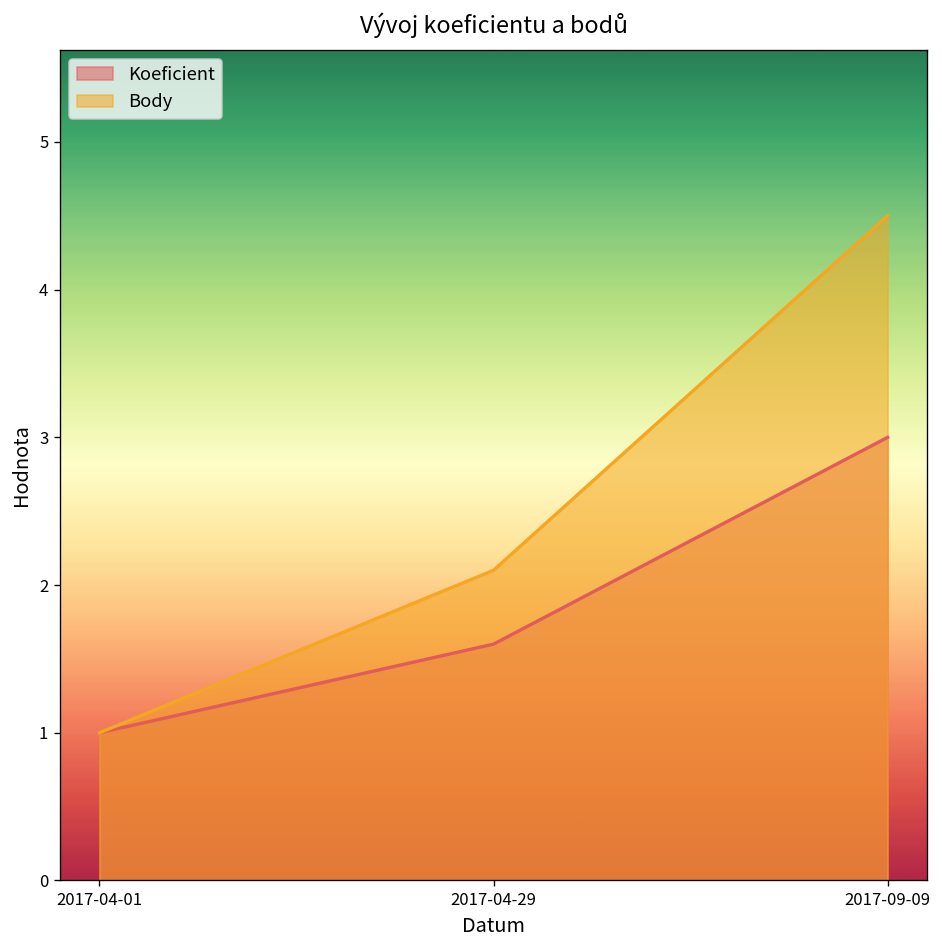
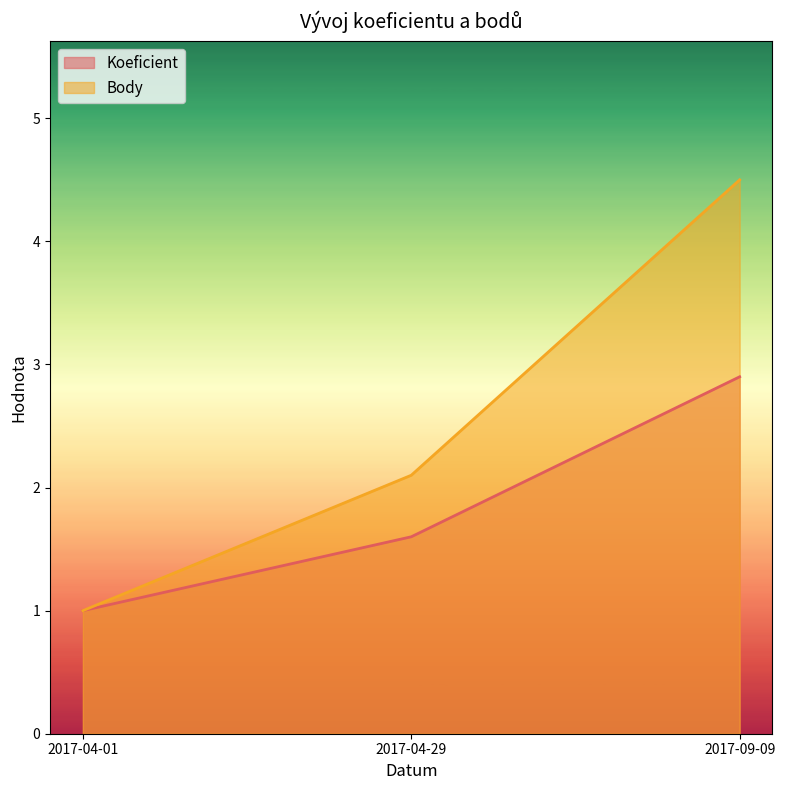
  {
    "Koeficient": {
      "2017-04-29": 1.6,
-     "2017-09-09": 3.0
+     "2017-09-09": 2.9
    },
    "Body": {
      "2017-04-29": 2.1,
      "2017-09-09": 4.5
    }
  }
